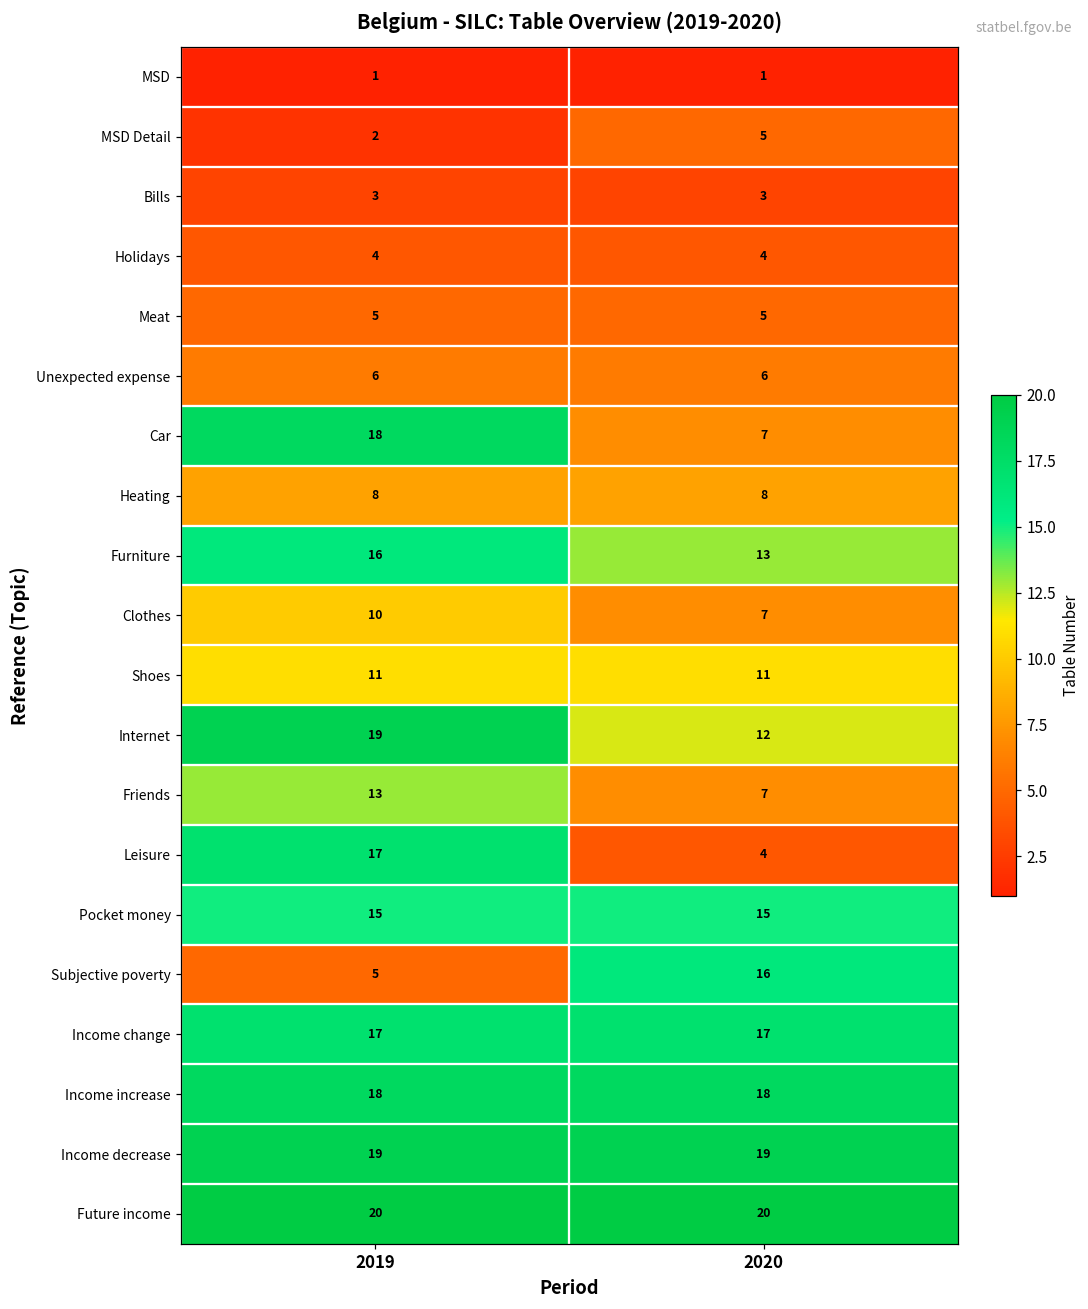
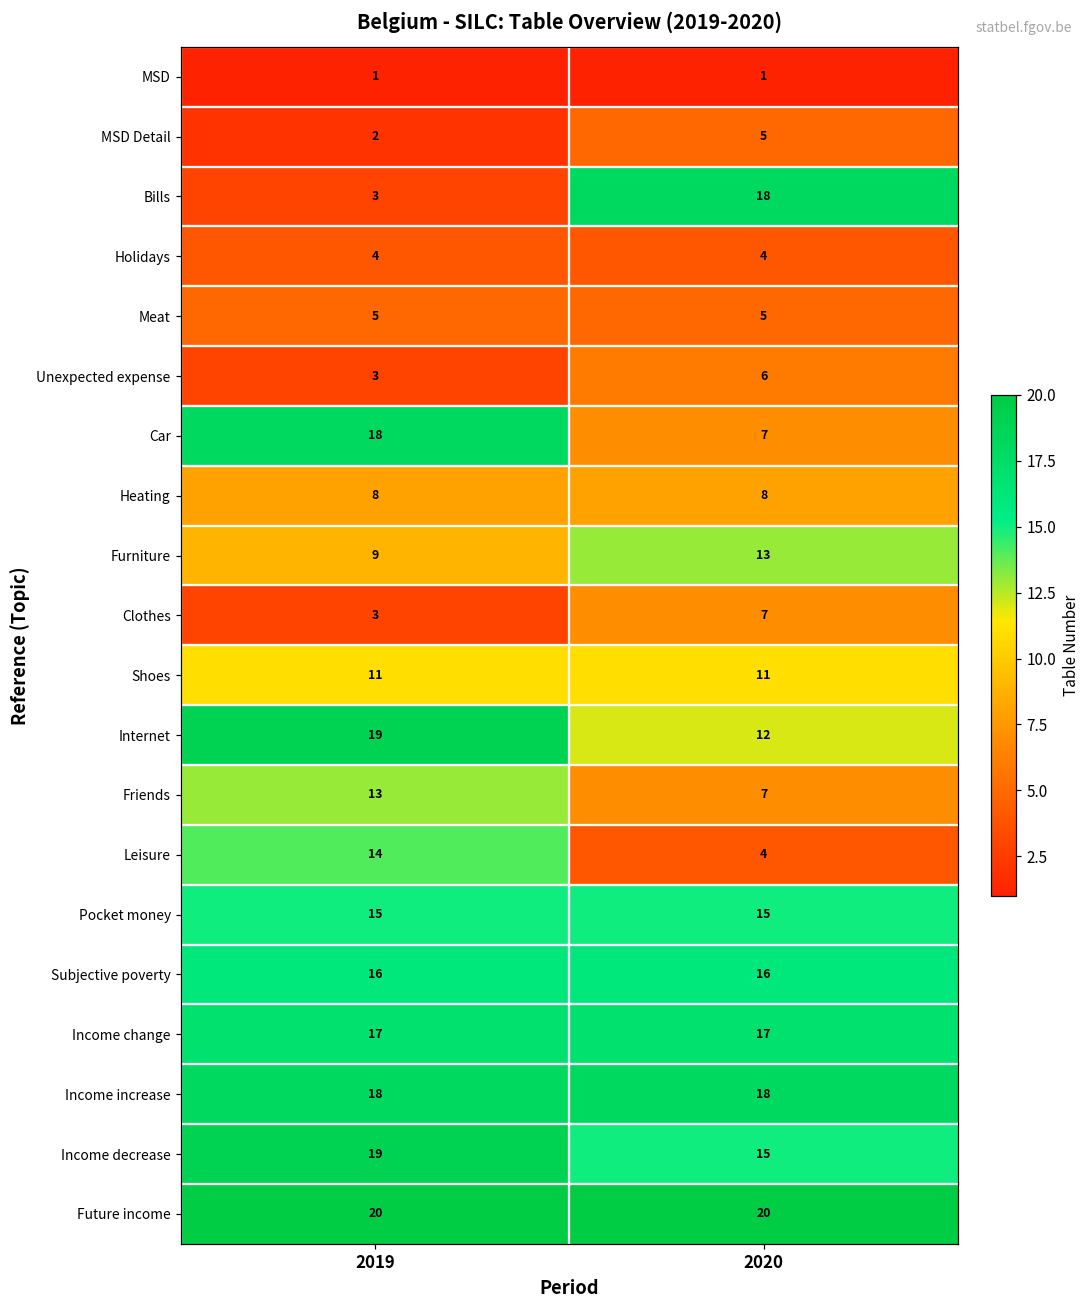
  {
    "MSD": {
      "2019": 1,
      "2020": 1
    },
    "MSD Detail": {
      "2019": 2,
      "2020": 5
    },
    "Bills": {
      "2019": 3,
-     "2020": 3
+     "2020": 18
    },
    "Holidays": {
      "2019": 4,
      "2020": 4
    },
    "Meat": {
      "2019": 5,
      "2020": 5
    },
    "Unexpected expense": {
-     "2019": 6,
+     "2019": 3,
      "2020": 6
    },
    "Car": {
      "2019": 18,
      "2020": 7
    },
    "Heating": {
      "2019": 8,
      "2020": 8
    },
    "Furniture": {
-     "2019": 16,
+     "2019": 9,
      "2020": 13
    },
    "Clothes": {
-     "2019": 10,
+     "2019": 3,
      "2020": 7
    },
    "Shoes": {
      "2019": 11,
      "2020": 11
    },
    "Internet": {
      "2019": 19,
      "2020": 12
    },
    "Friends": {
      "2019": 13,
      "2020": 7
    },
    "Leisure": {
-     "2019": 17,
+     "2019": 14,
      "2020": 4
    },
    "Pocket money": {
      "2019": 15,
      "2020": 15
    },
    "Subjective poverty": {
-     "2019": 5,
+     "2019": 16,
      "2020": 16
    },
    "Income change": {
      "2019": 17,
      "2020": 17
    },
    "Income increase": {
      "2019": 18,
      "2020": 18
    },
    "Income decrease": {
      "2019": 19,
-     "2020": 19
+     "2020": 15
    },
    "Future income": {
      "2019": 20,
      "2020": 20
    }
  }
